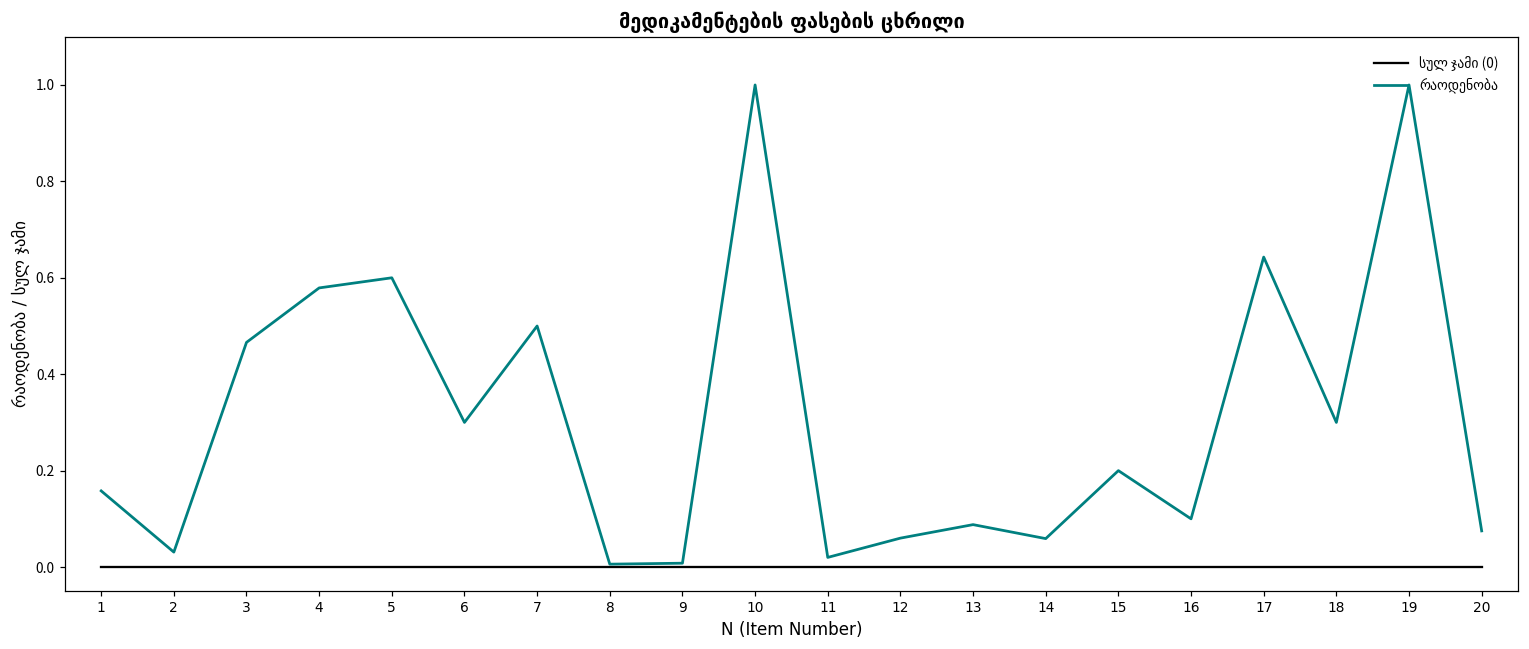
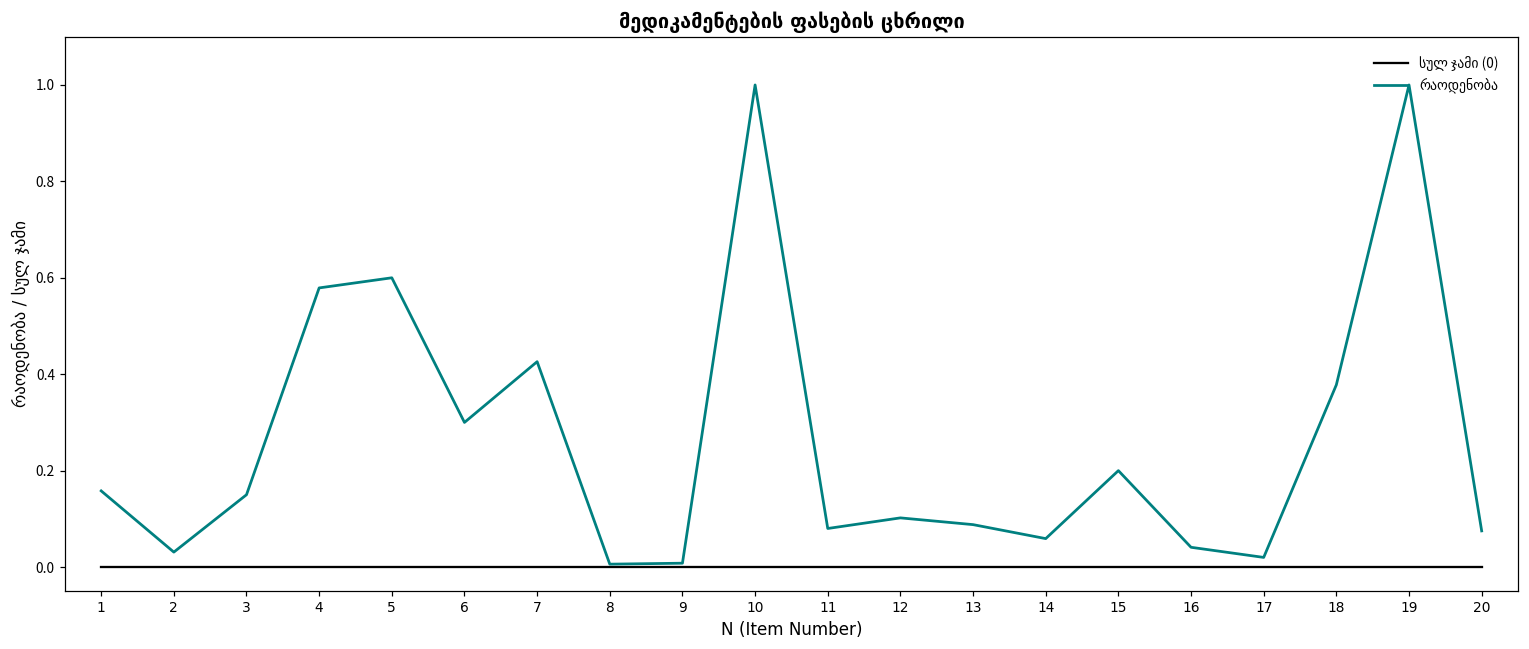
  {
    "სულ ჯამი (0)": {
      "1": 0.00,
      "2": 0.00,
      "3": 0.00,
      "4": 0.00,
      "5": 0.00,
      "6": 0.00,
      "7": 0.00,
      "8": 0.00,
      "9": 0.00,
      "10": 0.00,
      "11": 0.00,
      "12": 0.00,
      "13": 0.00,
      "14": 0.00,
      "15": 0.00,
      "16": 0.00,
      "17": 0.00,
      "18": 0.00,
      "19": 0.00,
      "20": 0.00
    },
    "რაოდენობა": {
      "1": 0.16,
      "2": 0.03,
-     "3": 0.47,
+     "3": 0.15,
      "4": 0.58,
      "5": 0.60,
      "6": 0.30,
-     "7": 0.50,
+     "7": 0.43,
      "8": 0.01,
      "9": 0.01,
      "10": 1.00,
-     "11": 0.02,
-     "12": 0.06,
+     "11": 0.08,
+     "12": 0.10,
      "13": 0.09,
      "14": 0.06,
      "15": 0.20,
-     "16": 0.10,
-     "17": 0.64,
-     "18": 0.30,
+     "16": 0.04,
+     "17": 0.02,
+     "18": 0.38,
      "19": 1.00,
      "20": 0.08
    }
  }
